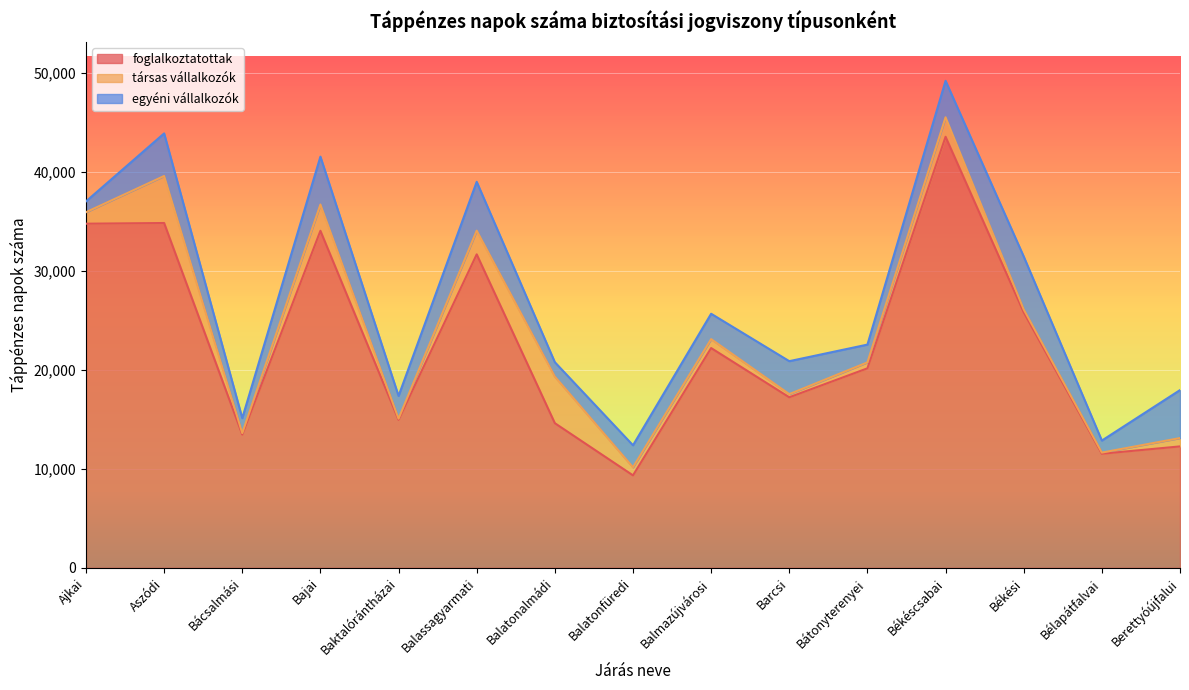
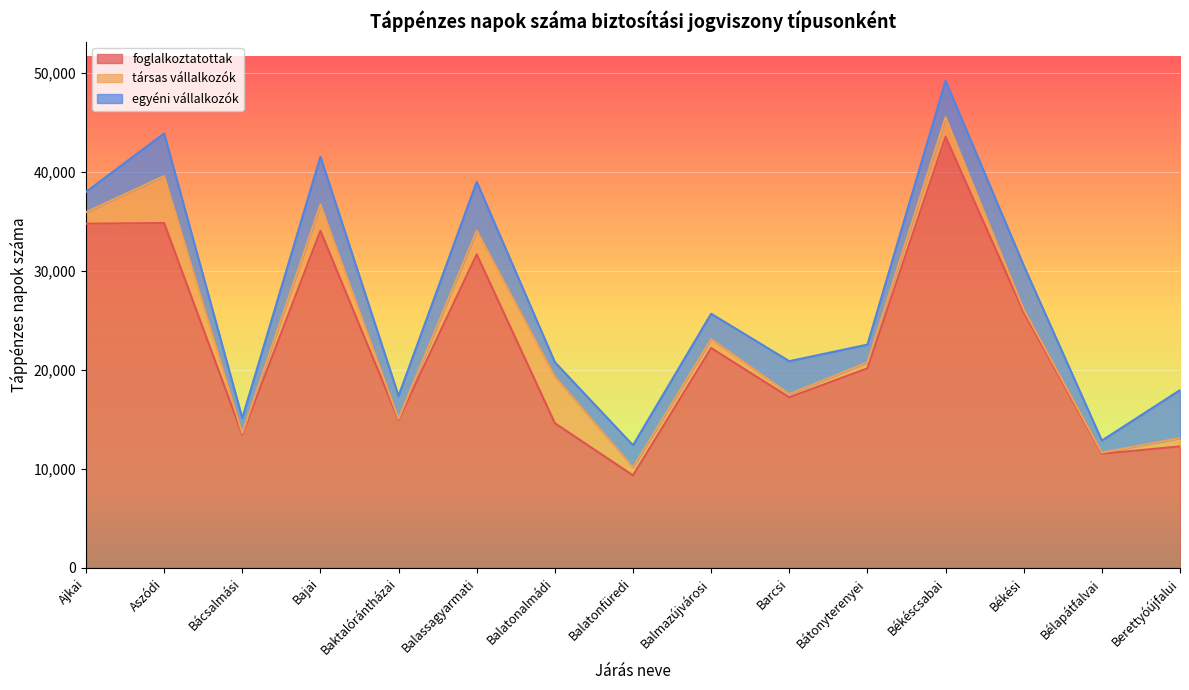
  {
    "foglalkoztatottak": {
      "Ajkai": "35,000",
      "Aszódi": "35,000",
      "Bajai": "34,000",
      "Balassagyarmati": "32,000",
      "Balatonalmádi": "15,000",
      "Balatonfüredi": "9,000",
      "Balmazújvárosi": "22,000",
      "Barcsi": "17,000",
      "Bátonyterenyei": "20,000",
      "Békéscsabai": "44,000",
      "Békési": "26,000",
      "Berettyóújfalui": "12,000"
    },
    "társas vállalkozók": {
      "Ajkai": "1,000",
      "Aszódi": "5,000",
      "Bajai": "3,000",
      "Balassagyarmati": "2,000",
      "Balatonalmádi": "5,000",
      "Balatonfüredi": "1,000",
      "Balmazújvárosi": "1,000",
      "Barcsi": "0",
      "Bátonyterenyei": "1,000",
      "Békéscsabai": "2,000",
      "Békési": "0",
      "Berettyóújfalui": "1,000"
    },
    "egyéni vállalkozók": {
-     "Ajkai": "1,000",
+     "Ajkai": "2,000",
      "Aszódi": "4,000",
      "Bácsalmási": "2,000",
      "Bajai": "5,000",
      "Baktalórántházai": "2,000",
      "Balassagyarmati": "5,000",
      "Balatonalmádi": "1,000",
      "Balatonfüredi": "2,000",
      "Balmazújvárosi": "3,000",
      "Barcsi": "3,000",
      "Bátonyterenyei": "2,000",
      "Békéscsabai": "4,000",
-     "Békési": "5,000",
+     "Békési": "4,000",
      "Bélapátfalvai": "1,000",
      "Berettyóújfalui": "5,000"
    }
  }
